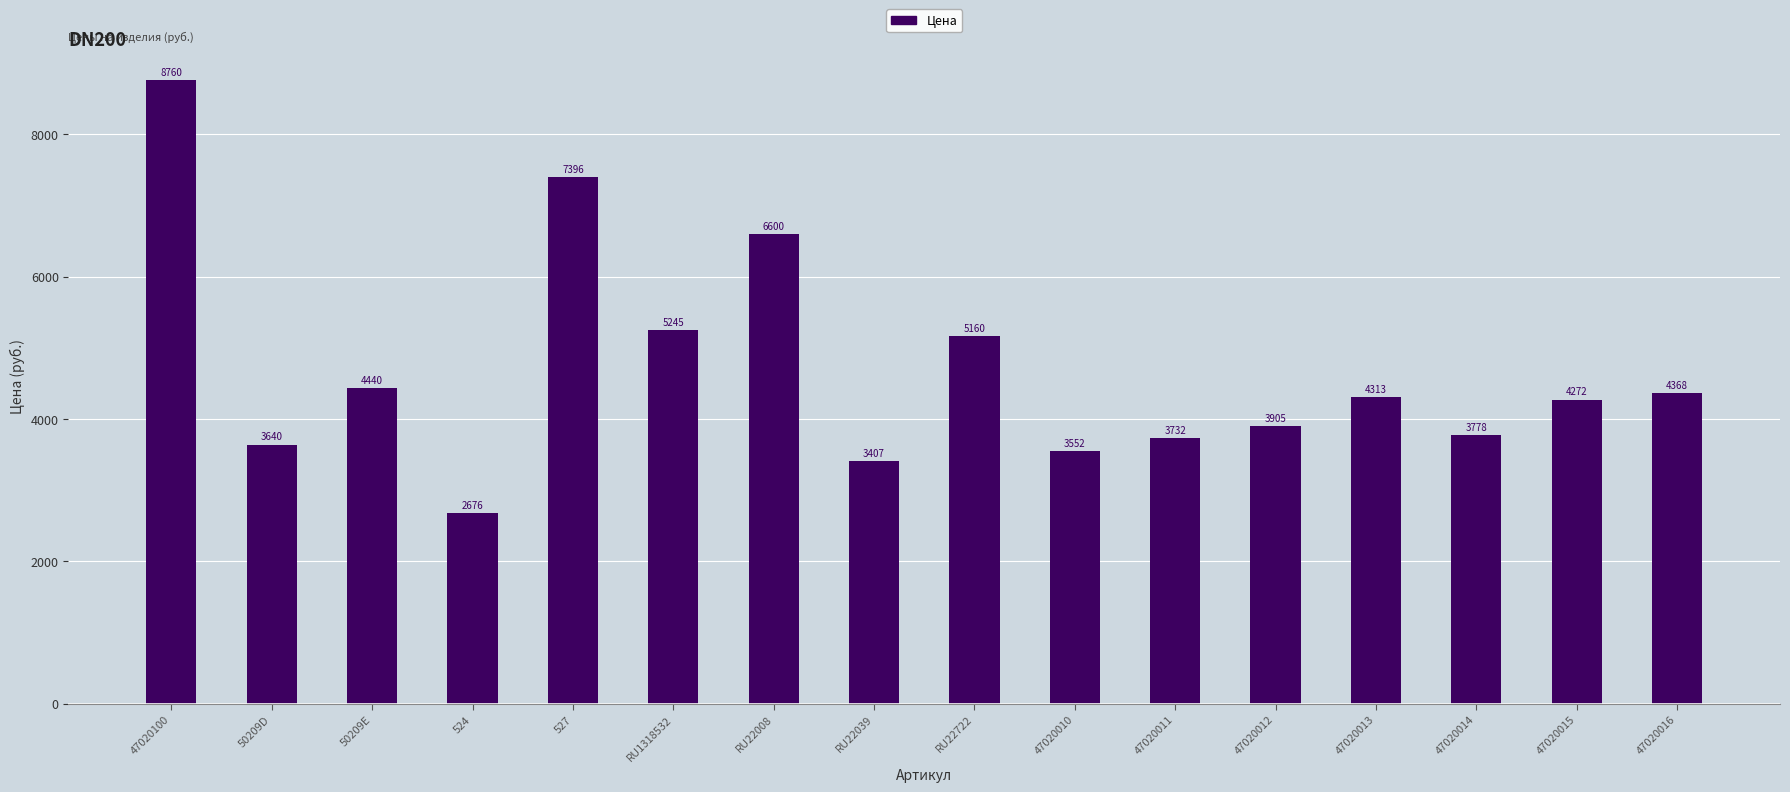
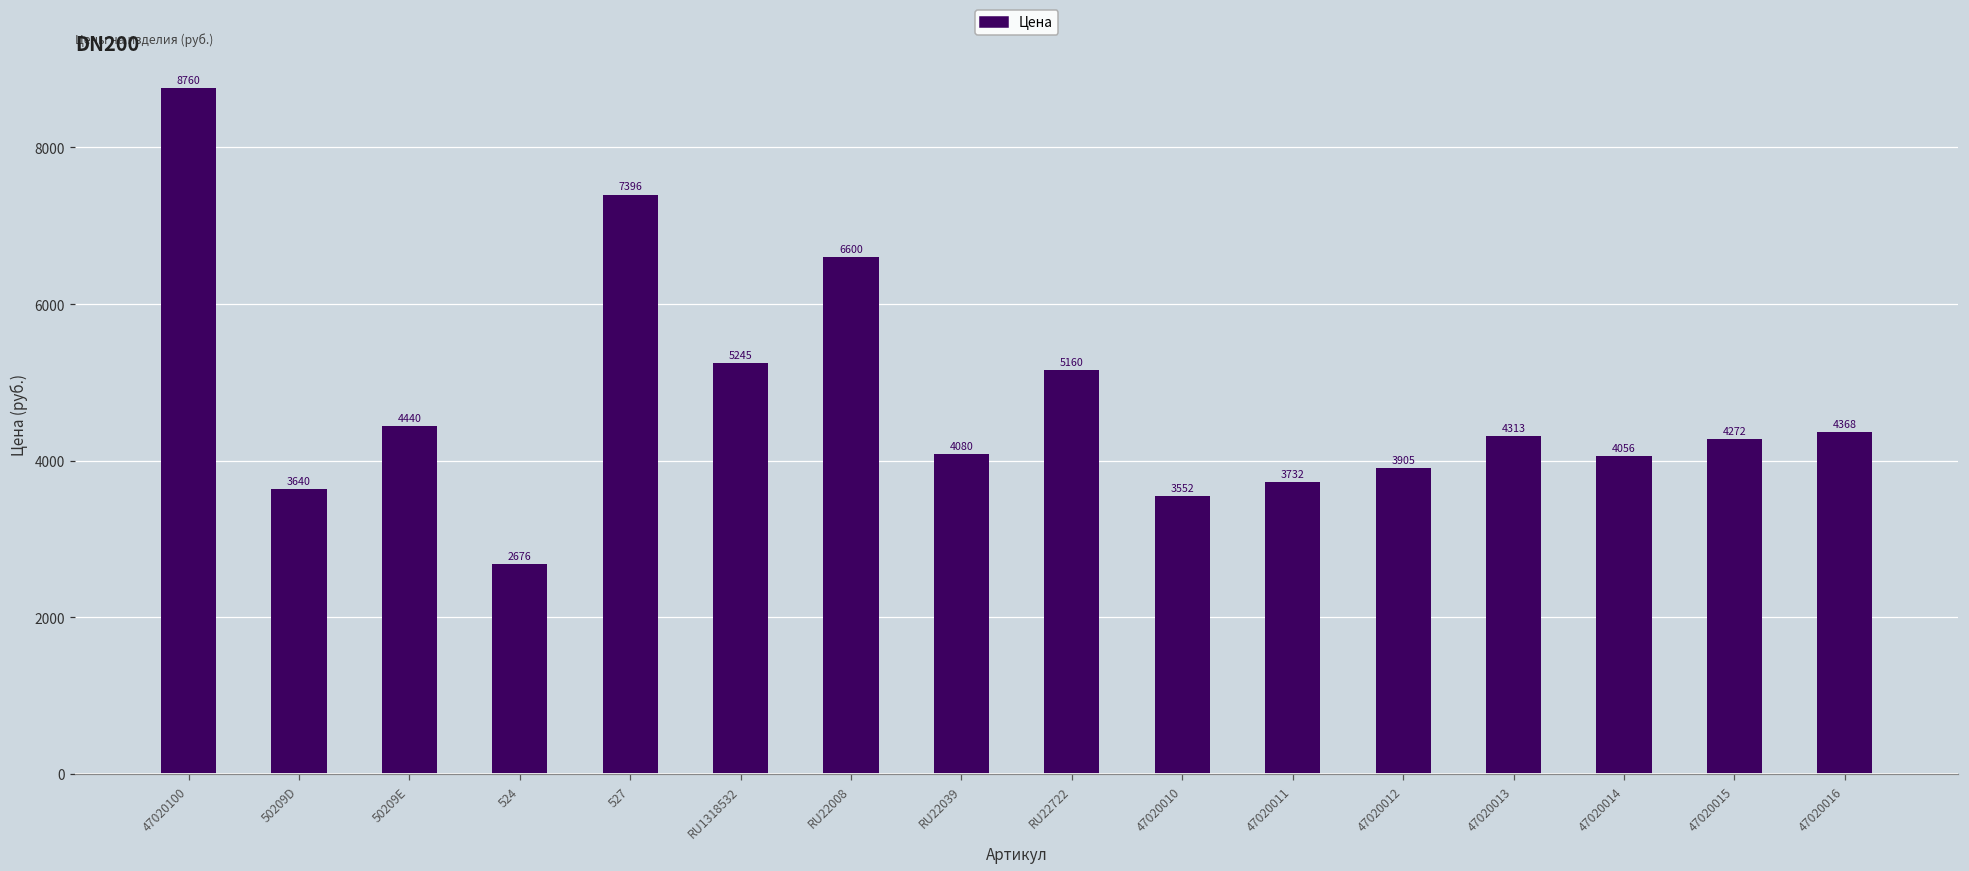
  {
    "47020100": 8760,
    "50209E": 4440,
    "524": 2676,
    "RU1318532": 5245,
    "RU22008": 6600,
-   "RU22039": 3407,
+   "RU22039": 4080,
    "RU22722": 5160,
    "47020010": 3552,
    "47020011": 3732,
    "47020013": 4313,
-   "47020014": 3778,
+   "47020014": 4056,
    "47020015": 4272,
    "47020016": 4368
  }
